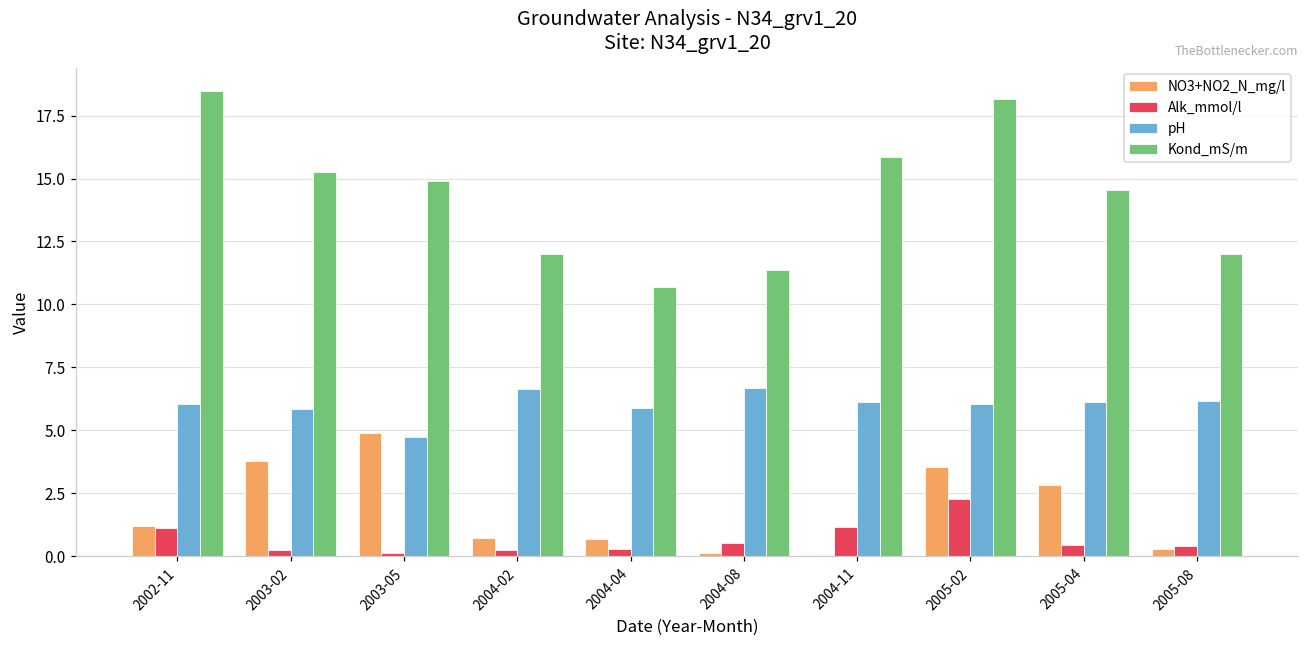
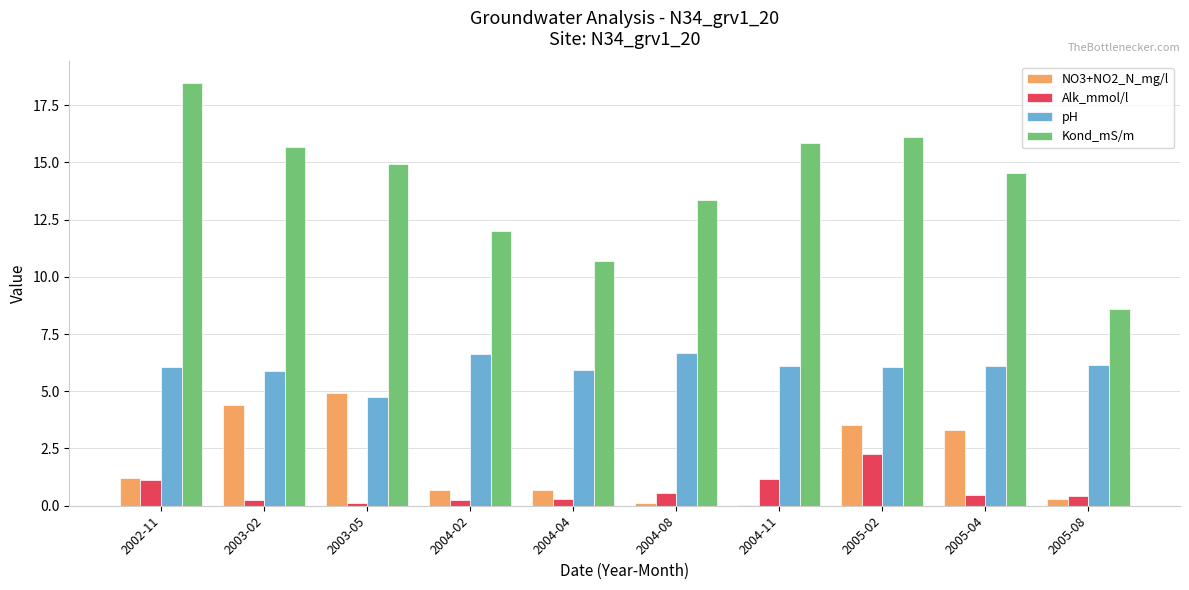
  {
    "NO3+NO2_N_mg/l": {
      "2002-11": 1.2,
-     "2003-02": 3.8,
+     "2003-02": 4.4,
      "2003-05": 4.9,
      "2004-02": 0.7,
      "2004-04": 0.7,
      "2004-08": 0.1,
      "2005-02": 3.5,
-     "2005-04": 2.9,
+     "2005-04": 3.3,
      "2005-08": 0.3
    },
    "Alk_mmol/l": {
      "2002-11": 1.1,
      "2003-02": 0.3,
      "2003-05": 0.1,
      "2004-02": 0.3,
      "2004-04": 0.3,
      "2004-08": 0.5,
      "2004-11": 1.2,
      "2005-02": 2.3,
      "2005-04": 0.5,
      "2005-08": 0.4
    },
    "pH": {
      "2002-11": 6.1,
      "2003-02": 5.9,
      "2003-05": 4.7,
      "2004-02": 6.6,
      "2004-04": 5.9,
      "2004-08": 6.7,
      "2004-11": 6.1,
      "2005-02": 6.1,
      "2005-04": 6.1,
      "2005-08": 6.2
    },
    "Kond_mS/m": {
      "2002-11": 18.5,
-     "2003-02": 15.3,
+     "2003-02": 15.7,
      "2003-05": 14.9,
      "2004-02": 12.0,
      "2004-04": 10.7,
-     "2004-08": 11.4,
+     "2004-08": 13.4,
      "2004-11": 15.9,
-     "2005-02": 18.2,
+     "2005-02": 16.1,
      "2005-04": 14.5,
-     "2005-08": 12.0
+     "2005-08": 8.6
    }
  }
